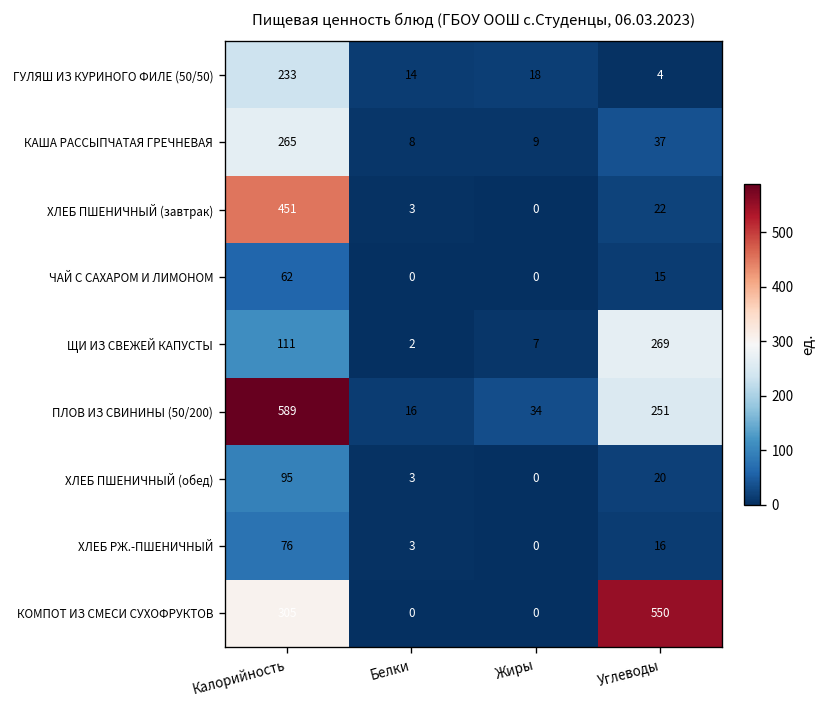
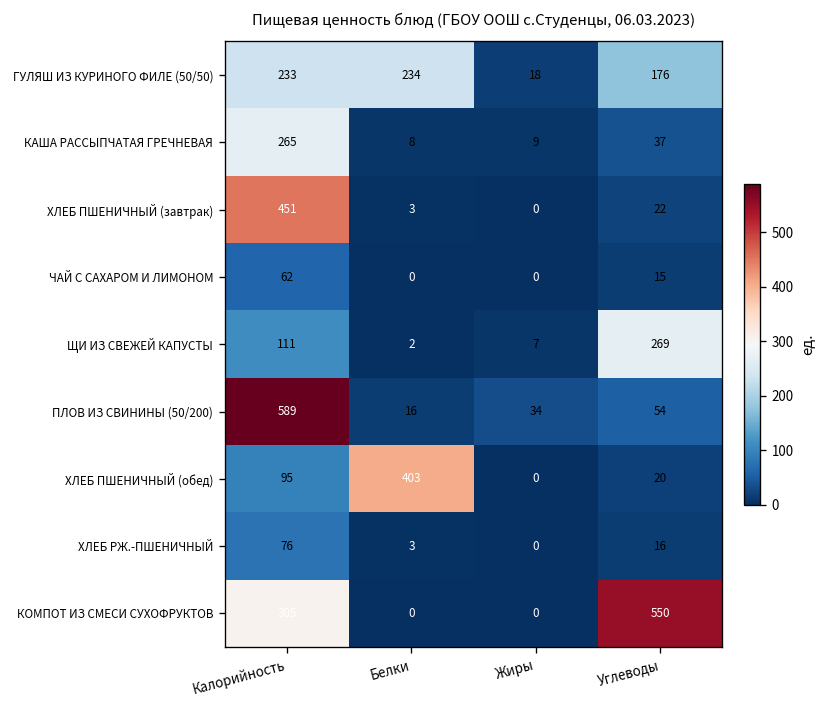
  {
    "ГУЛЯШ ИЗ КУРИНОГО ФИЛЕ (50/50)": {
      "Калорийность": 233,
-     "Белки": 14,
+     "Белки": 234,
      "Жиры": 18,
-     "Углеводы": 4
+     "Углеводы": 176
    },
    "КАША РАССЫПЧАТАЯ ГРЕЧНЕВАЯ": {
      "Калорийность": 265,
      "Белки": 8,
      "Жиры": 9,
      "Углеводы": 37
    },
    "ХЛЕБ ПШЕНИЧНЫЙ (завтрак)": {
      "Калорийность": 451,
      "Белки": 3,
      "Жиры": 0,
      "Углеводы": 22
    },
    "ЧАЙ С САХАРОМ И ЛИМОНОМ": {
      "Калорийность": 62,
      "Белки": 0,
      "Жиры": 0,
      "Углеводы": 15
    },
    "ЩИ ИЗ СВЕЖЕЙ КАПУСТЫ": {
      "Калорийность": 111,
      "Белки": 2,
      "Жиры": 7,
      "Углеводы": 269
    },
    "ПЛОВ ИЗ СВИНИНЫ (50/200)": {
      "Калорийность": 589,
      "Белки": 16,
      "Жиры": 34,
-     "Углеводы": 251
+     "Углеводы": 54
    },
    "ХЛЕБ ПШЕНИЧНЫЙ (обед)": {
      "Калорийность": 95,
-     "Белки": 3,
+     "Белки": 403,
      "Жиры": 0,
      "Углеводы": 20
    },
    "ХЛЕБ РЖ.-ПШЕНИЧНЫЙ": {
      "Калорийность": 76,
      "Белки": 3,
      "Жиры": 0,
      "Углеводы": 16
    },
    "КОМПОТ ИЗ СМЕСИ СУХОФРУКТОВ": {
      "Белки": 0,
      "Жиры": 0,
      "Углеводы": 550
    }
  }
